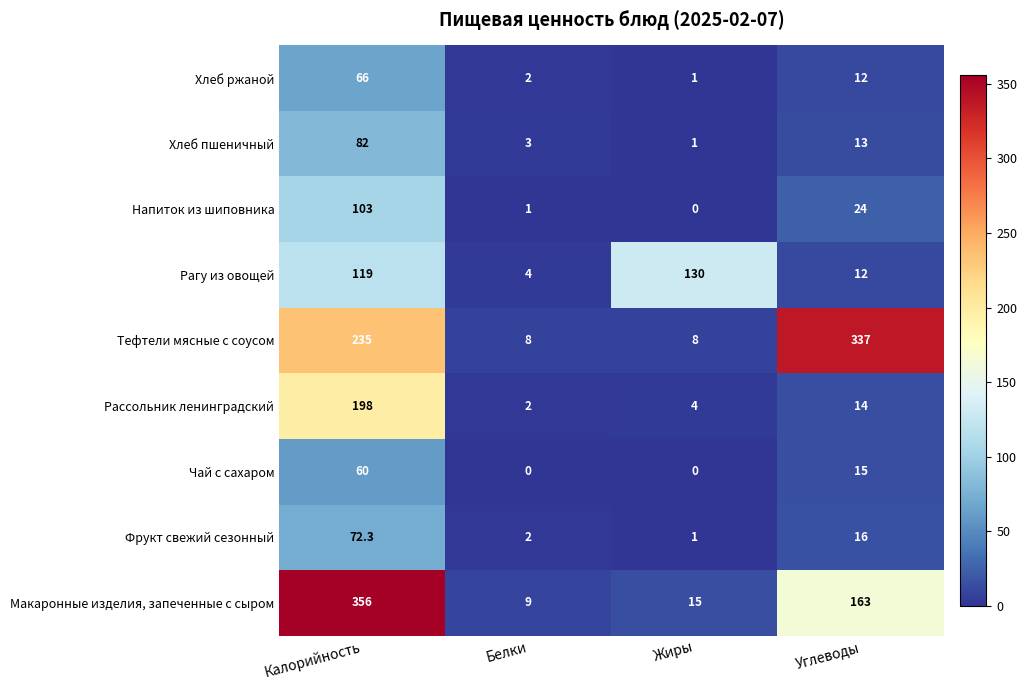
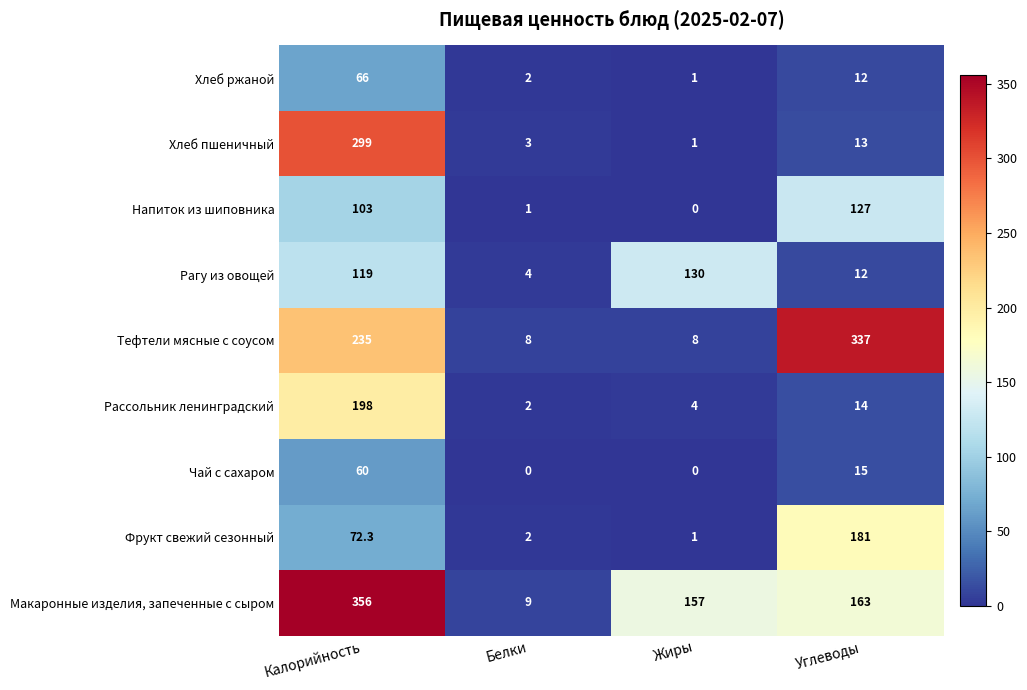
  {
    "Хлеб ржаной": {
      "Калорийность": 66,
      "Белки": 2,
      "Жиры": 1,
      "Углеводы": 12
    },
    "Хлеб пшеничный": {
-     "Калорийность": 82,
+     "Калорийность": 299,
      "Белки": 3,
      "Жиры": 1,
      "Углеводы": 13
    },
    "Напиток из шиповника": {
      "Калорийность": 103,
      "Белки": 1,
      "Жиры": 0,
-     "Углеводы": 24
+     "Углеводы": 127
    },
    "Рагу из овощей": {
      "Калорийность": 119,
      "Белки": 4,
      "Жиры": 130,
      "Углеводы": 12
    },
    "Тефтели мясные с соусом": {
      "Калорийность": 235,
      "Белки": 8,
      "Жиры": 8,
      "Углеводы": 337
    },
    "Рассольник ленинградский": {
      "Калорийность": 198,
      "Белки": 2,
      "Жиры": 4,
      "Углеводы": 14
    },
    "Чай с сахаром": {
      "Калорийность": 60,
      "Белки": 0,
      "Жиры": 0,
      "Углеводы": 15
    },
    "Фрукт свежий сезонный": {
      "Калорийность": 72.3,
      "Белки": 2,
      "Жиры": 1,
-     "Углеводы": 16
+     "Углеводы": 181
    },
    "Макаронные изделия, запеченные с сыром": {
      "Калорийность": 356,
      "Белки": 9,
-     "Жиры": 15,
+     "Жиры": 157,
      "Углеводы": 163
    }
  }
